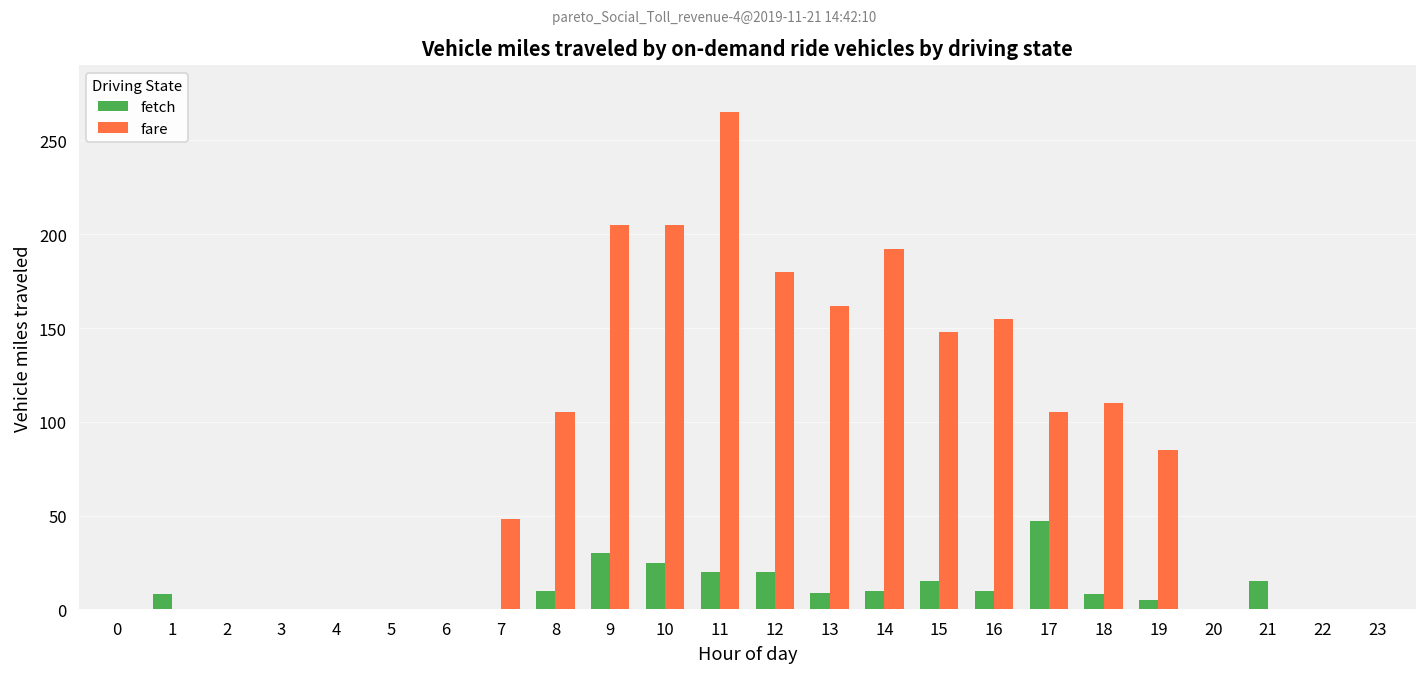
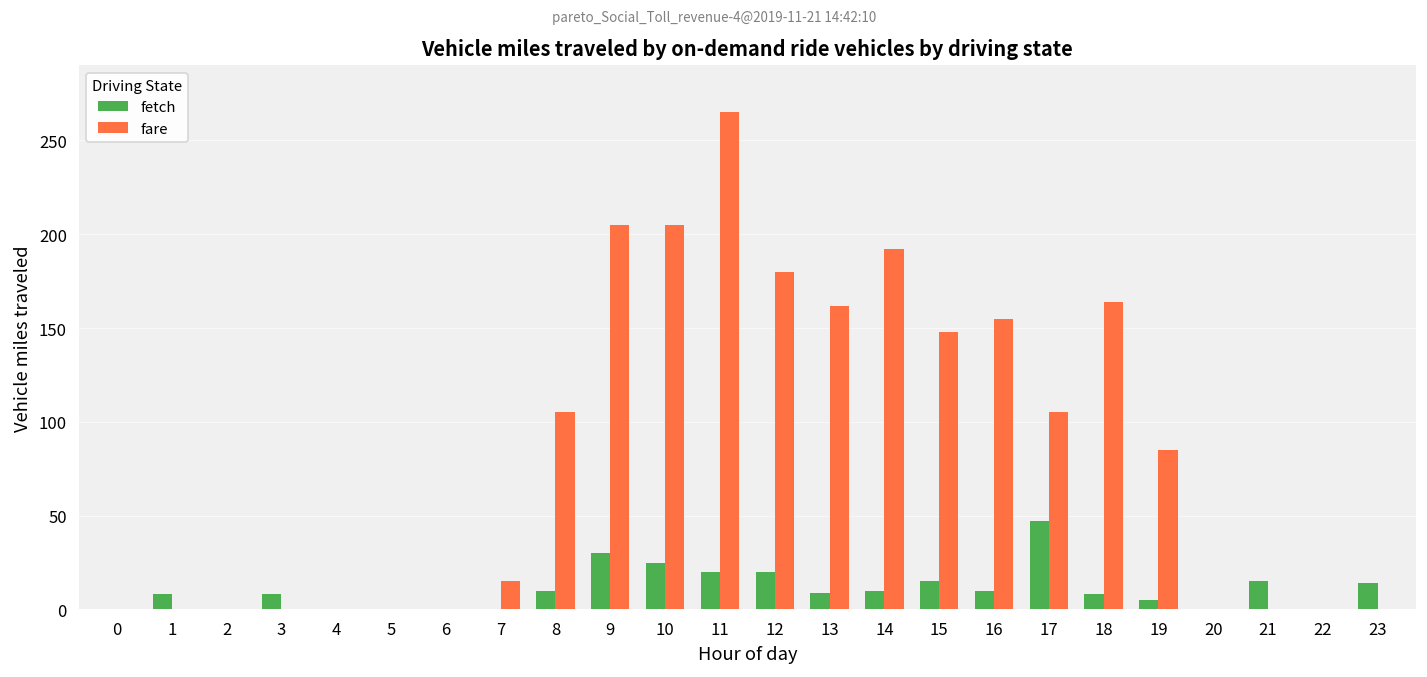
  {
    "fetch": {
      "0": 0,
      "1": 8,
      "2": 0,
-     "3": 0,
+     "3": 8,
      "4": 0,
      "5": 0,
      "6": 0,
      "7": 0,
      "8": 10,
      "9": 30,
      "10": 25,
      "11": 20,
      "12": 20,
      "13": 9,
      "14": 10,
      "15": 15,
      "16": 10,
      "17": 47,
      "18": 8,
      "19": 5,
      "20": 0,
      "21": 15,
      "22": 0,
-     "23": 0
+     "23": 14
    },
    "fare": {
      "0": 0,
      "1": 0,
      "2": 0,
      "3": 0,
      "4": 0,
      "5": 0,
      "6": 0,
-     "7": 48,
+     "7": 15,
      "8": 105,
      "9": 205,
      "10": 205,
      "11": 265,
      "12": 180,
      "13": 162,
      "14": 192,
      "15": 148,
      "16": 155,
      "17": 105,
-     "18": 110,
+     "18": 164,
      "19": 85,
      "20": 0,
      "21": 0,
      "22": 0,
      "23": 0
    }
  }
